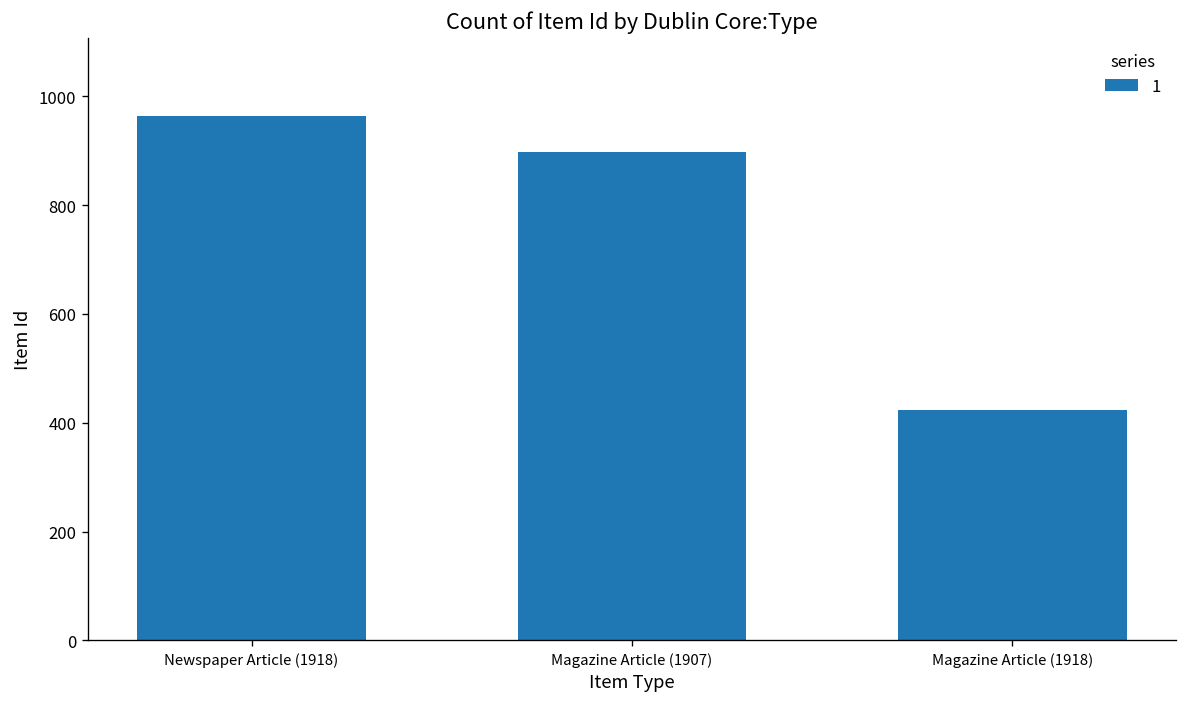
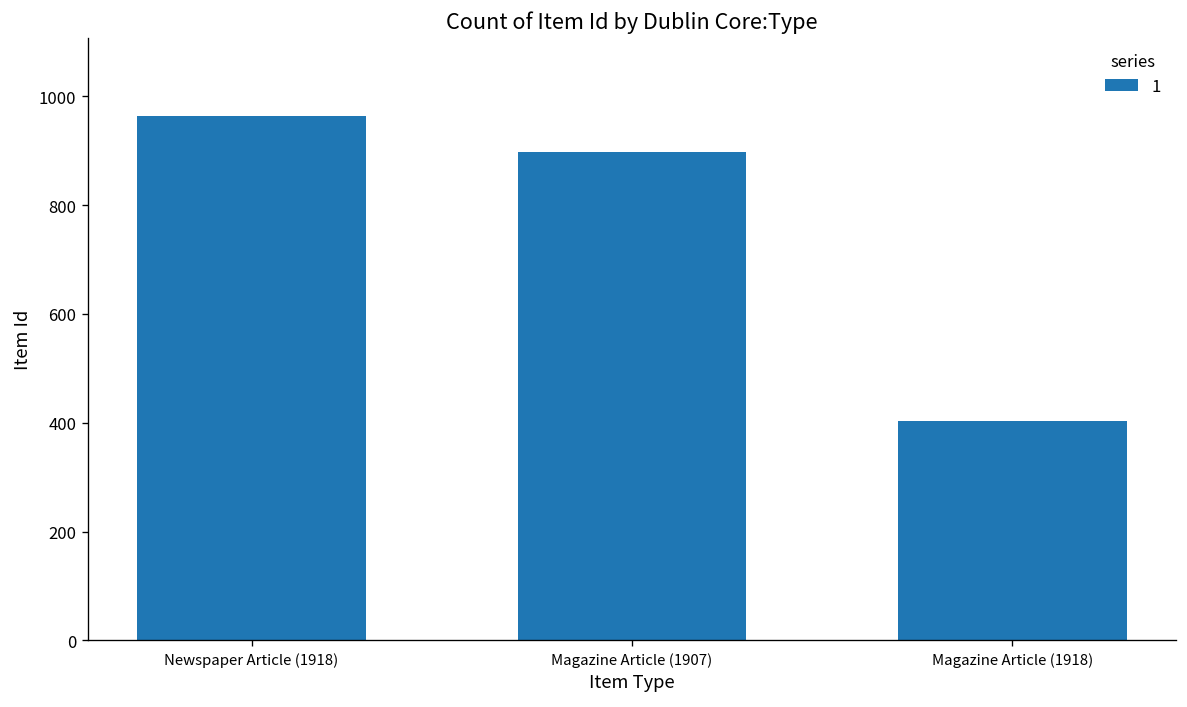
  {
    "Newspaper Article (1918)": 960,
    "Magazine Article (1907)": 900,
-   "Magazine Article (1918)": 420
+   "Magazine Article (1918)": 400
  }
